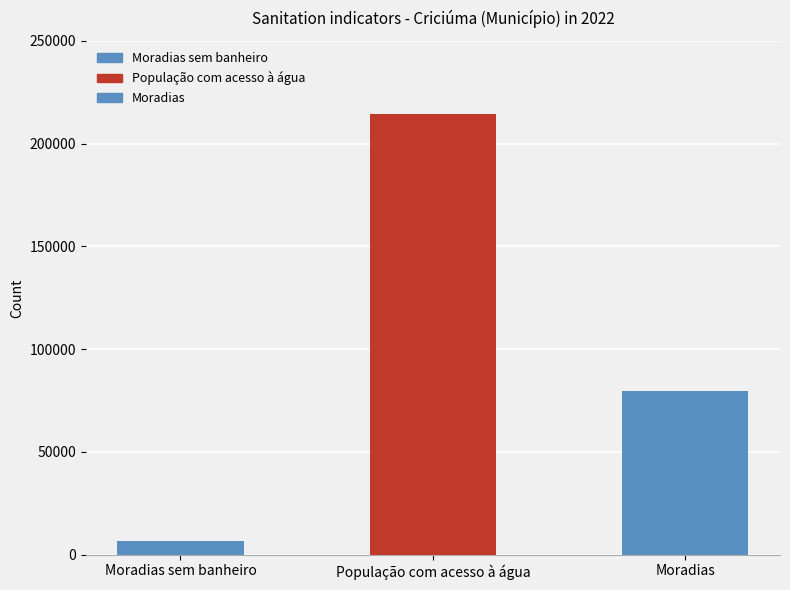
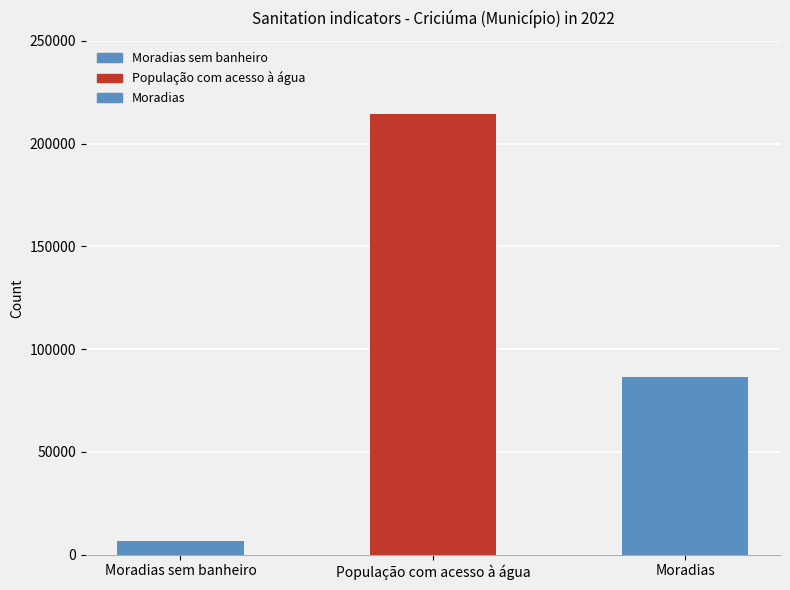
  {
    "Moradias sem banheiro": 7000,
    "População com acesso à água": 214000,
-   "Moradias": 80000
+   "Moradias": 87000
  }
